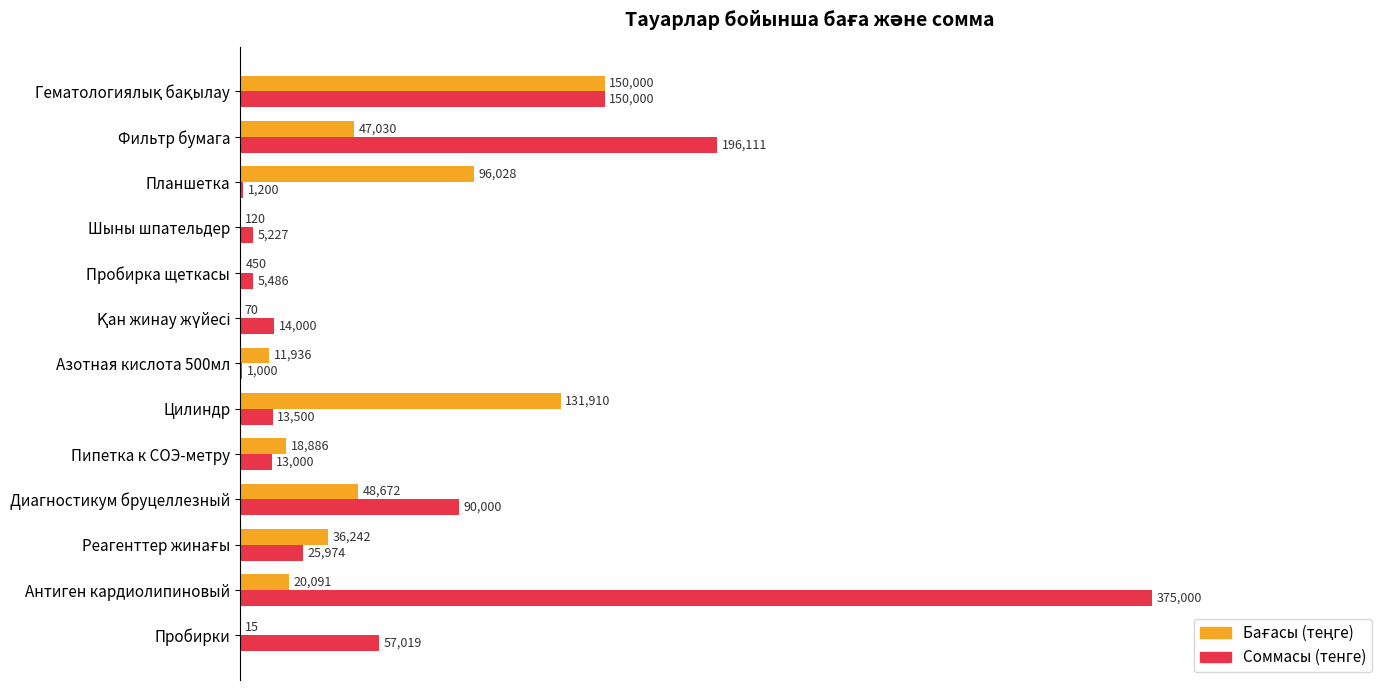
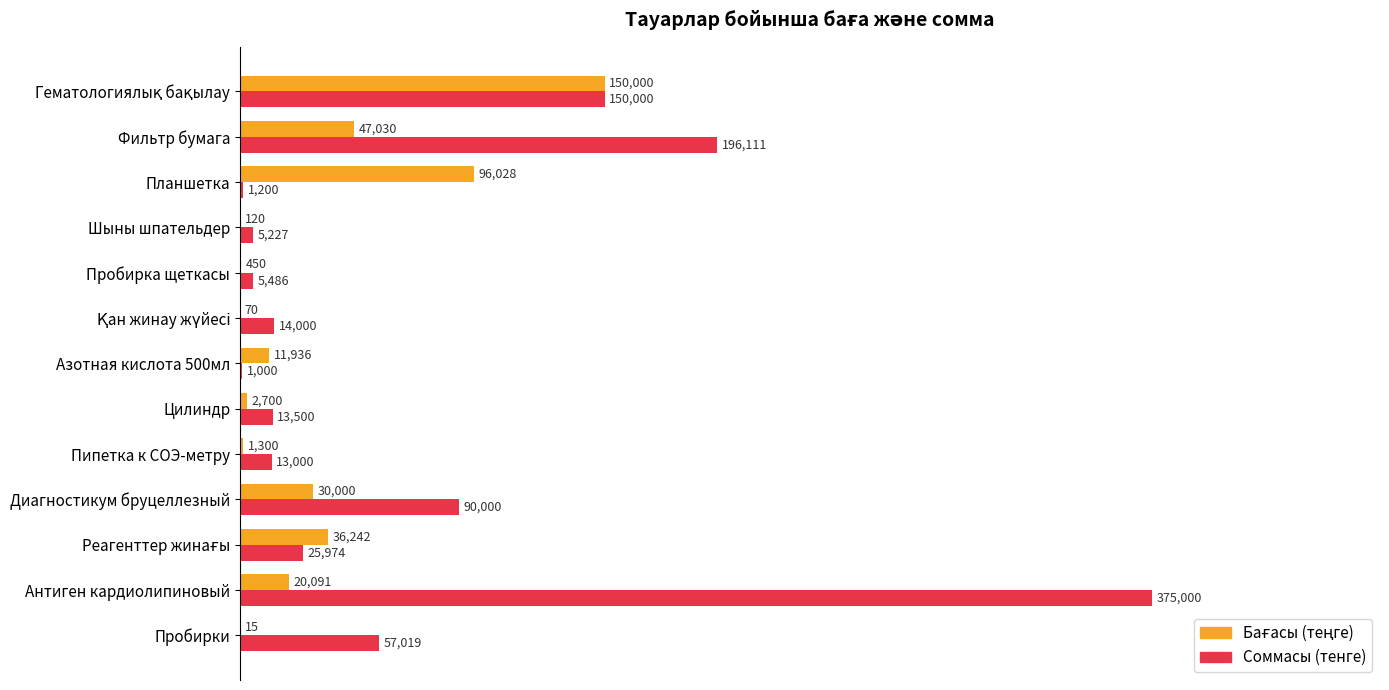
  {
    "Бағасы (теңге)": {
-     "Цилиндр": "131,910",
-     "Пипетка к СОЭ-метру": "18,886",
-     "Диагностикум бруцеллезный": "48,672"
+     "Цилиндр": "2,700",
+     "Пипетка к СОЭ-метру": "1,300",
+     "Диагностикум бруцеллезный": "30,000"
    }
  }
